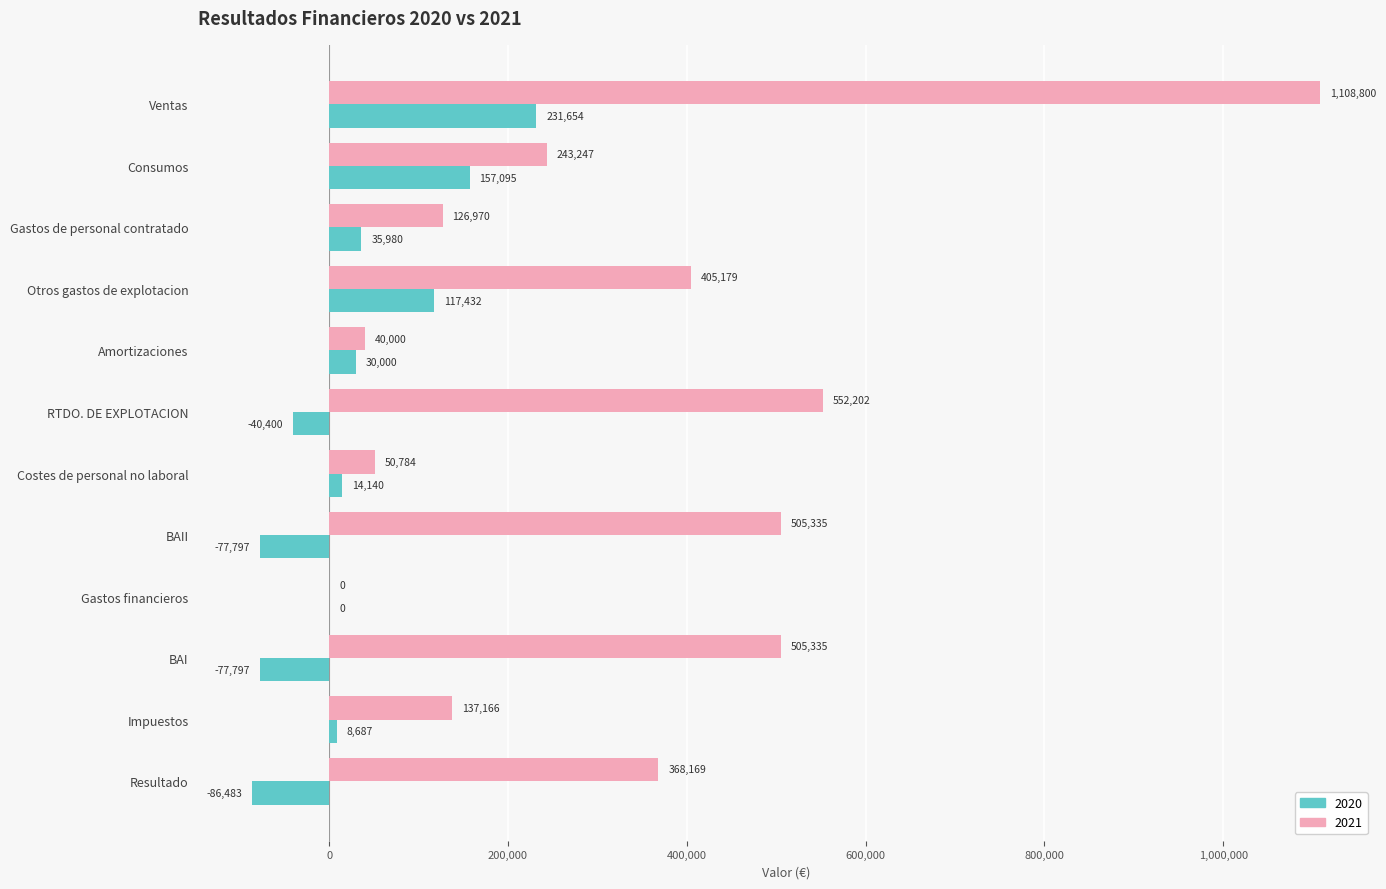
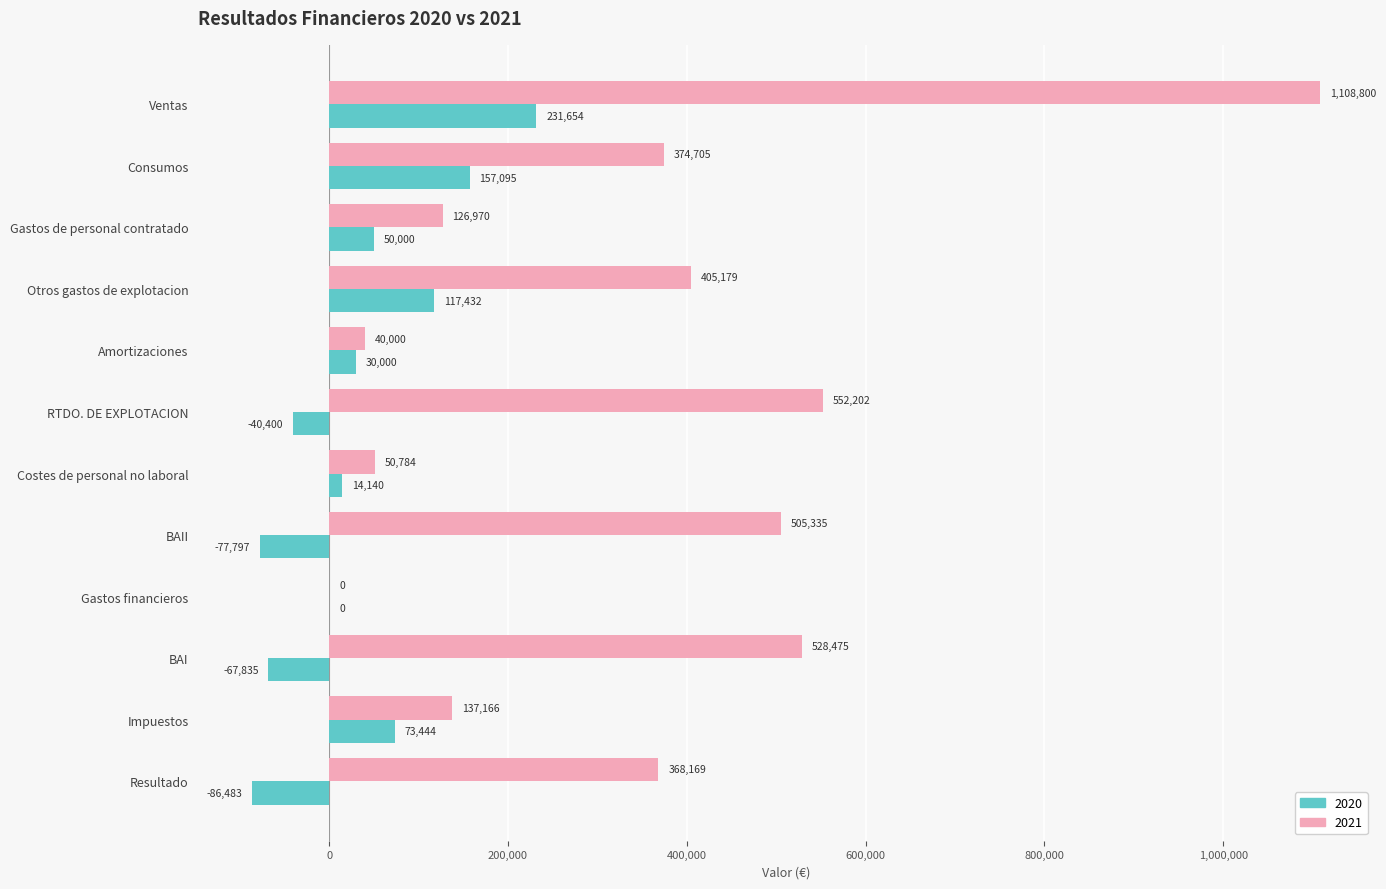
  {
    "2020": {
      "Ventas": "231,654",
      "Consumos": "157,095",
-     "Gastos de personal contratado": "35,980",
+     "Gastos de personal contratado": "50,000",
      "Otros gastos de explotacion": "117,432",
      "Amortizaciones": "30,000",
      "RTDO. DE EXPLOTACION": "-40,400",
      "Costes de personal no laboral": "14,140",
      "BAII": "-77,797",
      "Gastos financieros": "0",
-     "BAI": "-77,797",
-     "Impuestos": "8,687",
+     "BAI": "-67,835",
+     "Impuestos": "73,444",
      "Resultado": "-86,483"
    },
    "2021": {
      "Ventas": "1,108,800",
-     "Consumos": "243,247",
+     "Consumos": "374,705",
      "Gastos de personal contratado": "126,970",
      "Otros gastos de explotacion": "405,179",
      "Amortizaciones": "40,000",
      "RTDO. DE EXPLOTACION": "552,202",
      "Costes de personal no laboral": "50,784",
      "BAII": "505,335",
      "Gastos financieros": "0",
-     "BAI": "505,335",
+     "BAI": "528,475",
      "Impuestos": "137,166",
      "Resultado": "368,169"
    }
  }
